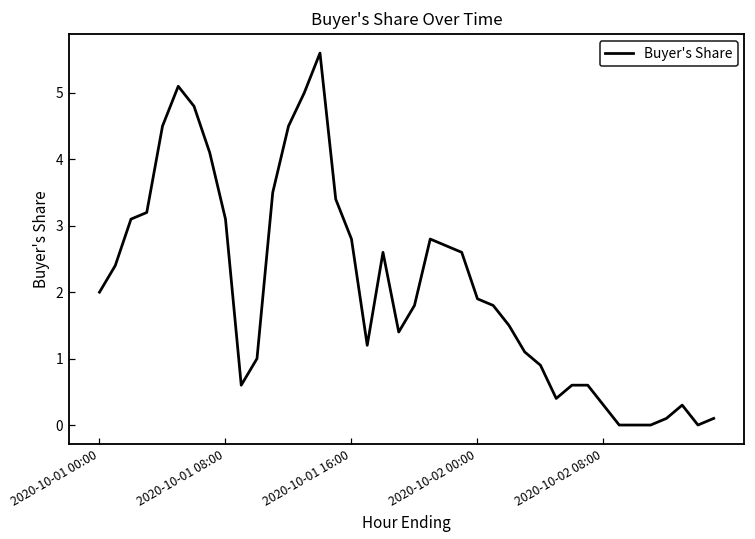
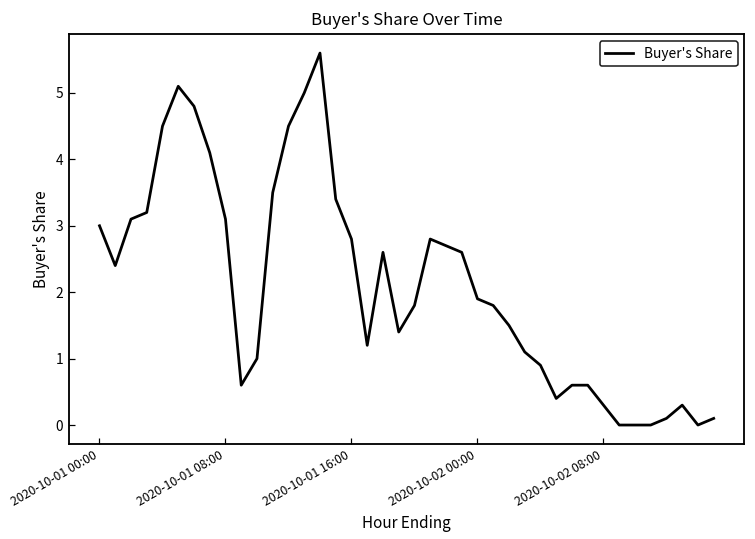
  {
-   "2020-10-01 00:00": 2,
+   "2020-10-01 00:00": 3,
    "2020-10-01 08:00": 3.1,
    "2020-10-01 16:00": 2.8,
    "2020-10-02 00:00": 1.9,
    "2020-10-02 08:00": 0.3
  }
